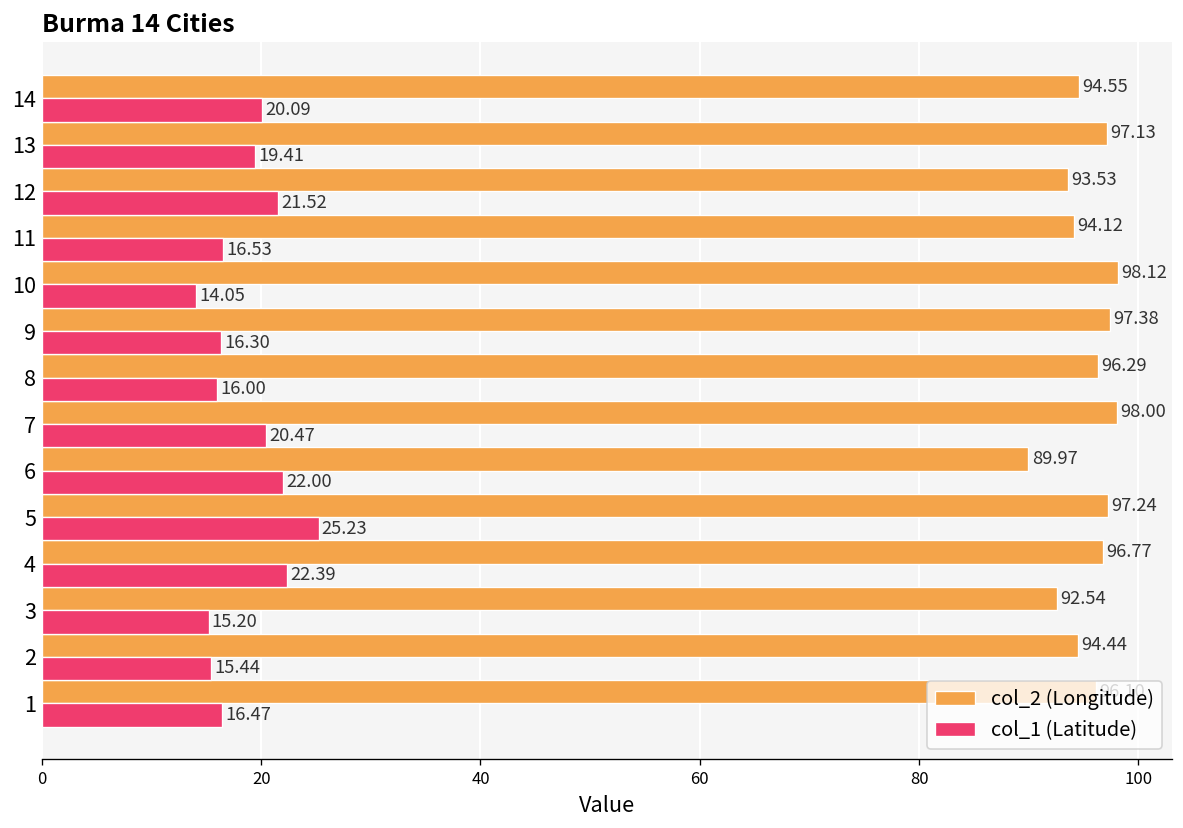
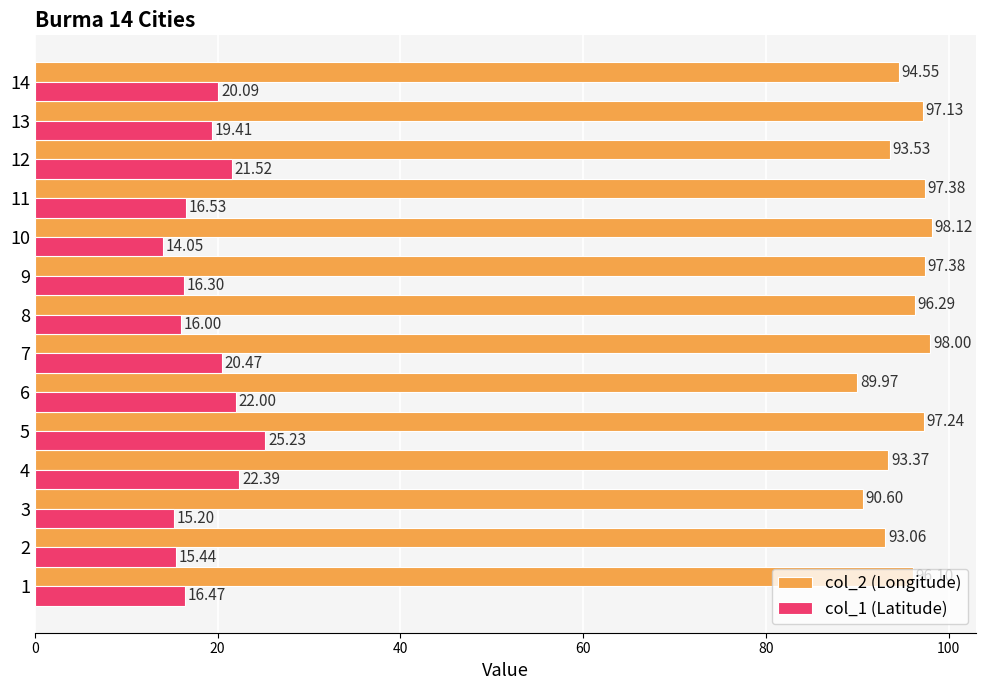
  {
    "col_2 (Longitude)": {
      "14": 94.55,
      "13": 97.13,
      "12": 93.53,
-     "11": 94.12,
+     "11": 97.38,
      "10": 98.12,
      "9": 97.38,
      "8": 96.29,
      "7": 98.00,
      "6": 89.97,
      "5": 97.24,
-     "4": 96.77,
-     "3": 92.54,
-     "2": 94.44
+     "4": 93.37,
+     "3": 90.60,
+     "2": 93.06
    },
    "col_1 (Latitude)": {
      "14": 20.09,
      "13": 19.41,
      "12": 21.52,
      "11": 16.53,
      "10": 14.05,
      "9": 16.30,
      "8": 16.00,
      "7": 20.47,
      "6": 22.00,
      "5": 25.23,
      "4": 22.39,
      "3": 15.20,
      "2": 15.44,
      "1": 16.47
    }
  }
